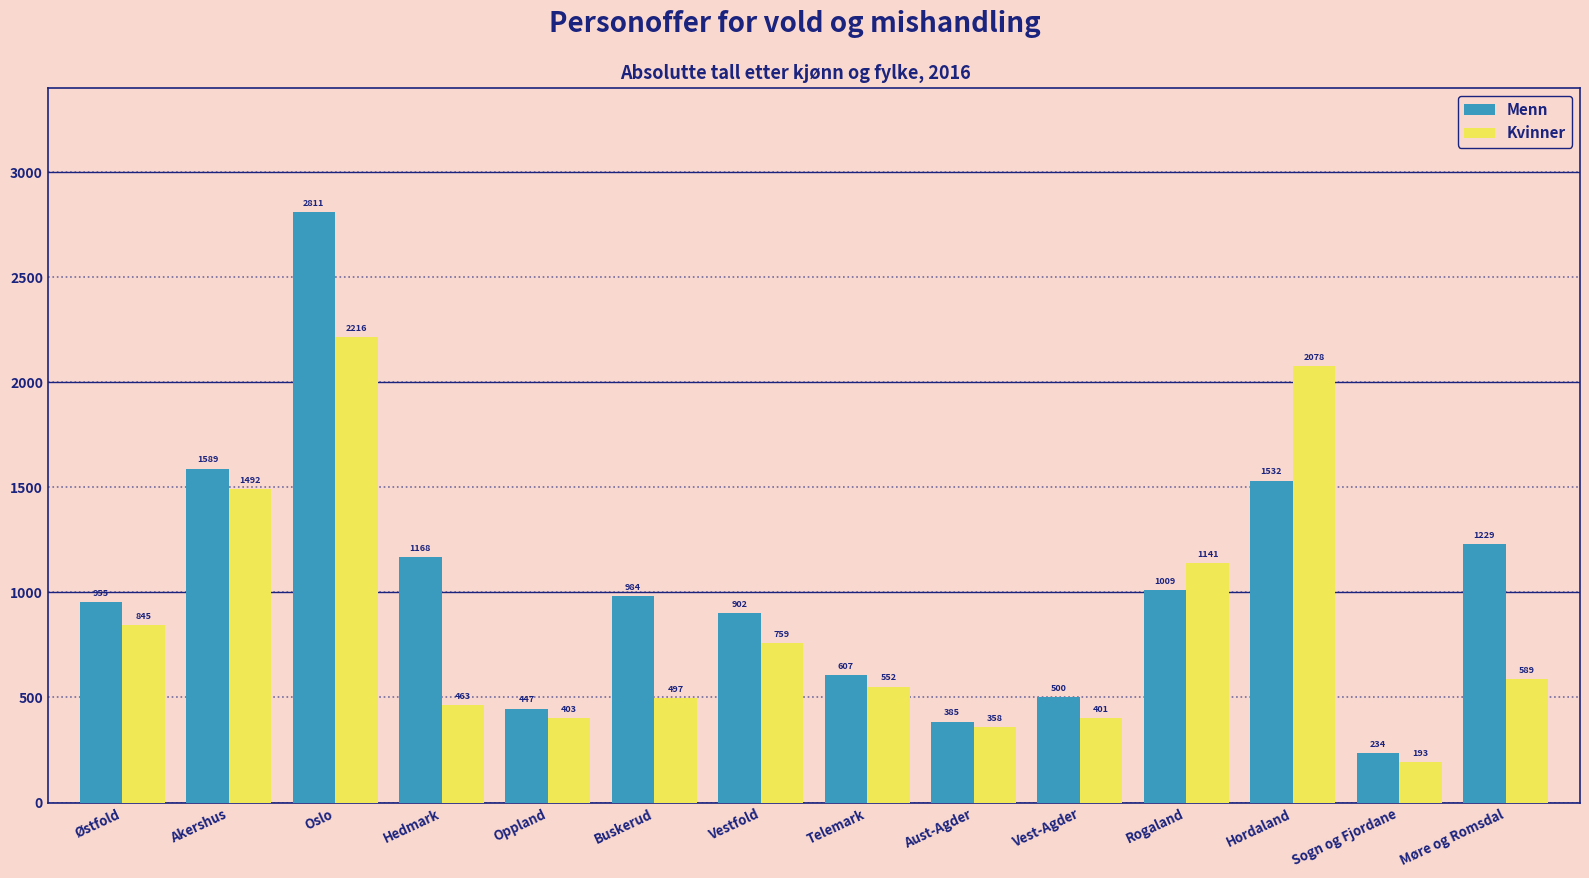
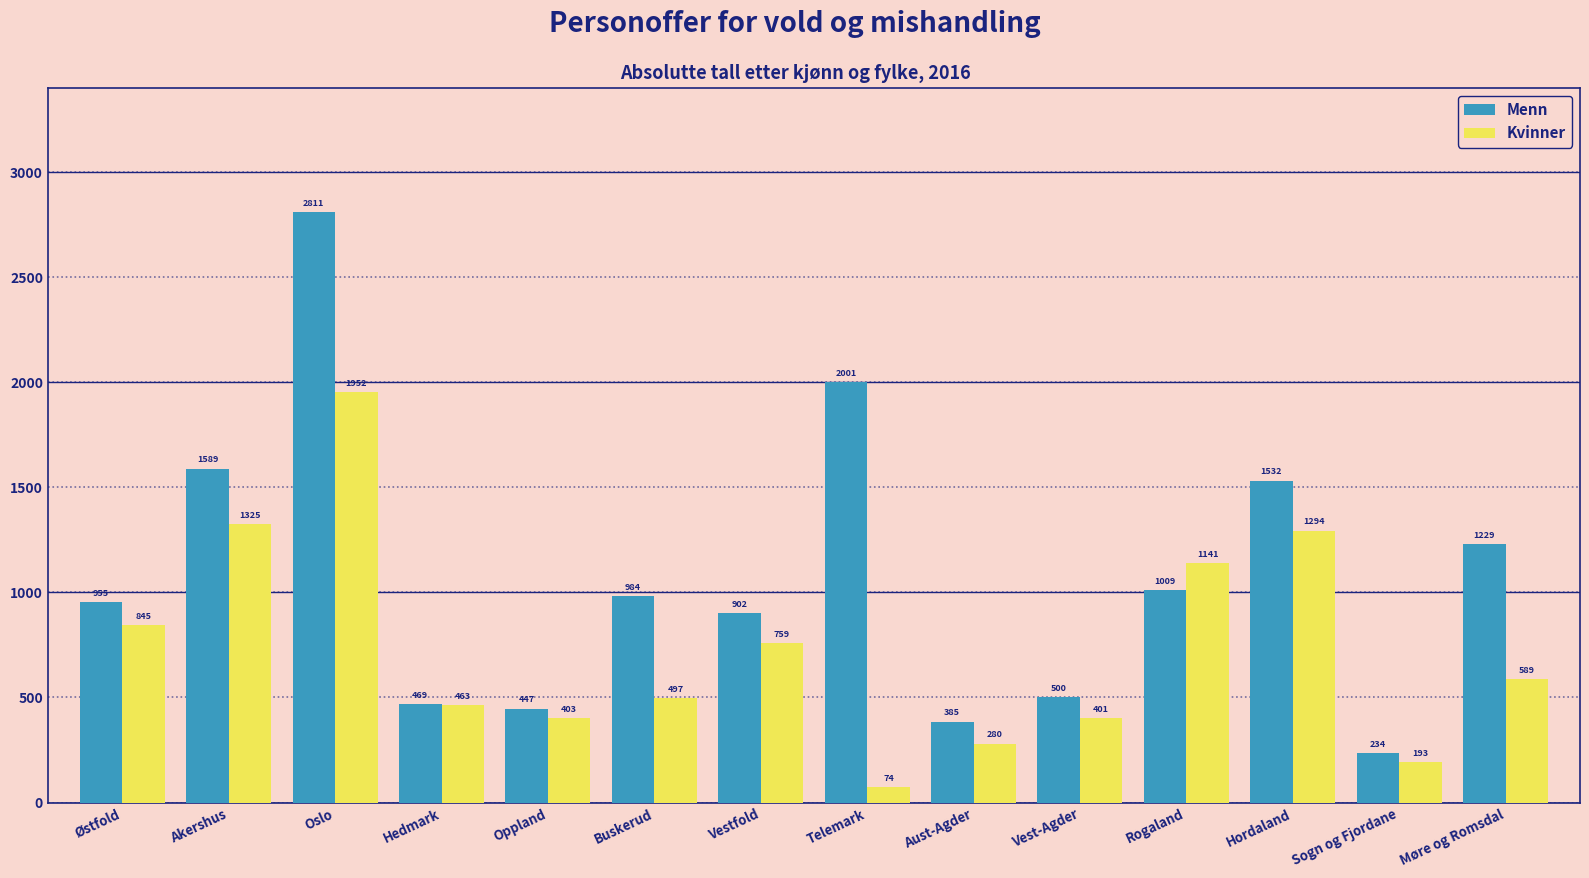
  {
    "Menn": {
      "Østfold": 955,
      "Akershus": 1589,
      "Oslo": 2811,
-     "Hedmark": 1168,
+     "Hedmark": 469,
      "Oppland": 447,
      "Buskerud": 984,
      "Vestfold": 902,
-     "Telemark": 607,
+     "Telemark": 2001,
      "Aust-Agder": 385,
      "Vest-Agder": 500,
      "Rogaland": 1009,
      "Hordaland": 1532,
      "Sogn og Fjordane": 234,
      "Møre og Romsdal": 1229
    },
    "Kvinner": {
      "Østfold": 845,
-     "Akershus": 1492,
-     "Oslo": 2216,
+     "Akershus": 1325,
+     "Oslo": 1952,
      "Hedmark": 463,
      "Oppland": 403,
      "Buskerud": 497,
      "Vestfold": 759,
-     "Telemark": 552,
-     "Aust-Agder": 358,
+     "Telemark": 74,
+     "Aust-Agder": 280,
      "Vest-Agder": 401,
      "Rogaland": 1141,
-     "Hordaland": 2078,
+     "Hordaland": 1294,
      "Sogn og Fjordane": 193,
      "Møre og Romsdal": 589
    }
  }
